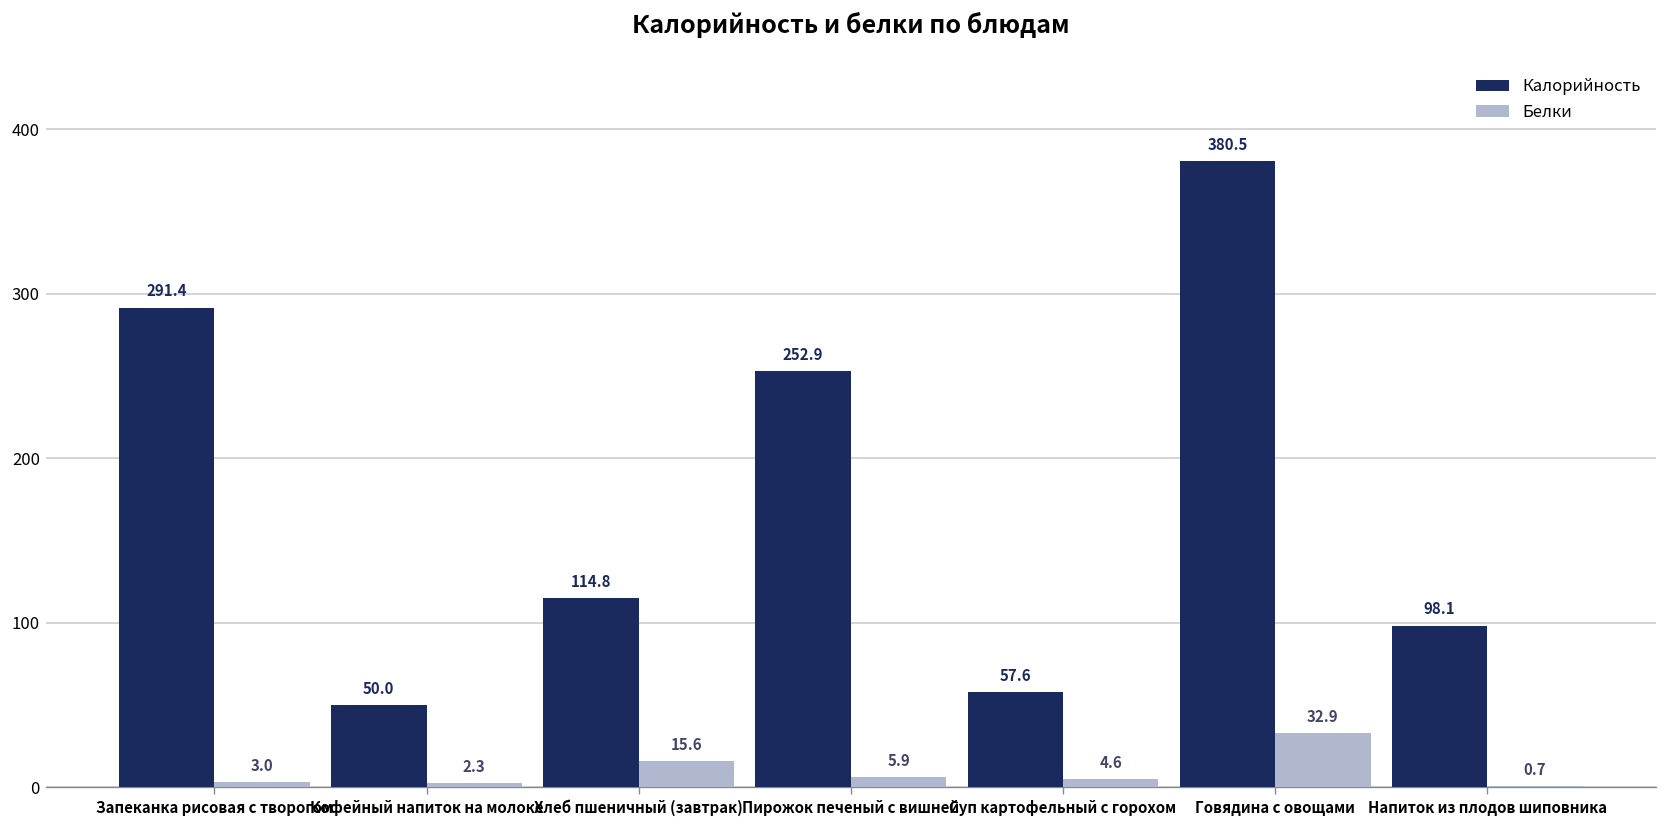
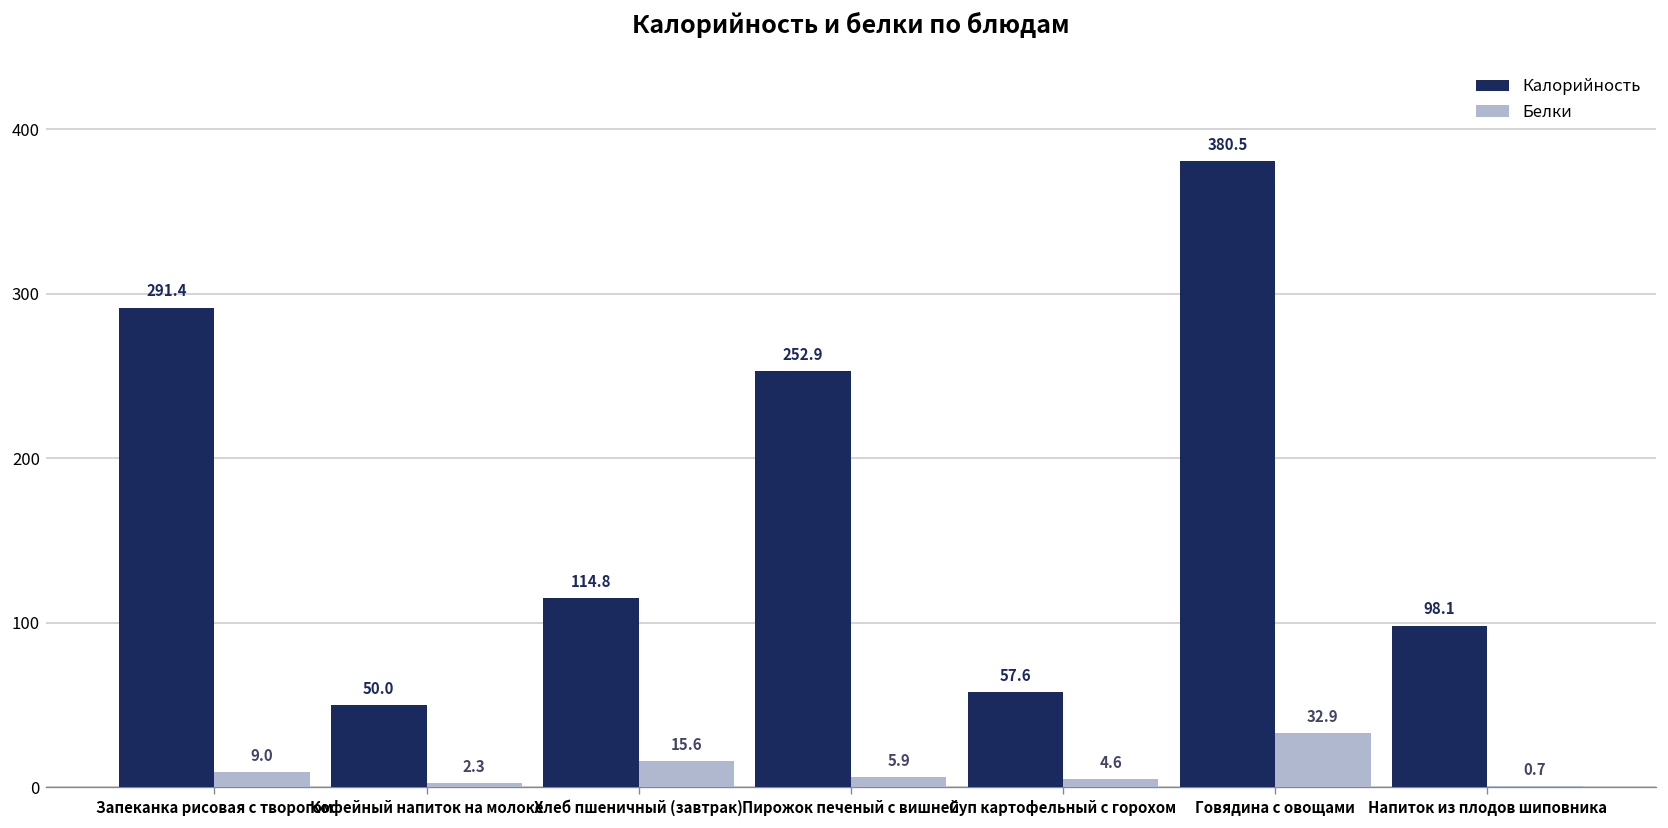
  {
    "Калорийность": {
      "Запеканка рисовая с творогом": 291.4,
      "Кофейный напиток на молоке": 50.0,
      "Хлеб пшеничный (завтрак)": 114.8,
      "Пирожок печеный с вишней": 252.9,
      "Суп картофельный с горохом": 57.6,
      "Говядина с овощами": 380.5,
      "Напиток из плодов шиповника": 98.1
    },
    "Белки": {
-     "Запеканка рисовая с творогом": 3.0,
+     "Запеканка рисовая с творогом": 9.0,
      "Кофейный напиток на молоке": 2.3,
      "Хлеб пшеничный (завтрак)": 15.6,
      "Пирожок печеный с вишней": 5.9,
      "Суп картофельный с горохом": 4.6,
      "Говядина с овощами": 32.9,
      "Напиток из плодов шиповника": 0.7
    }
  }
